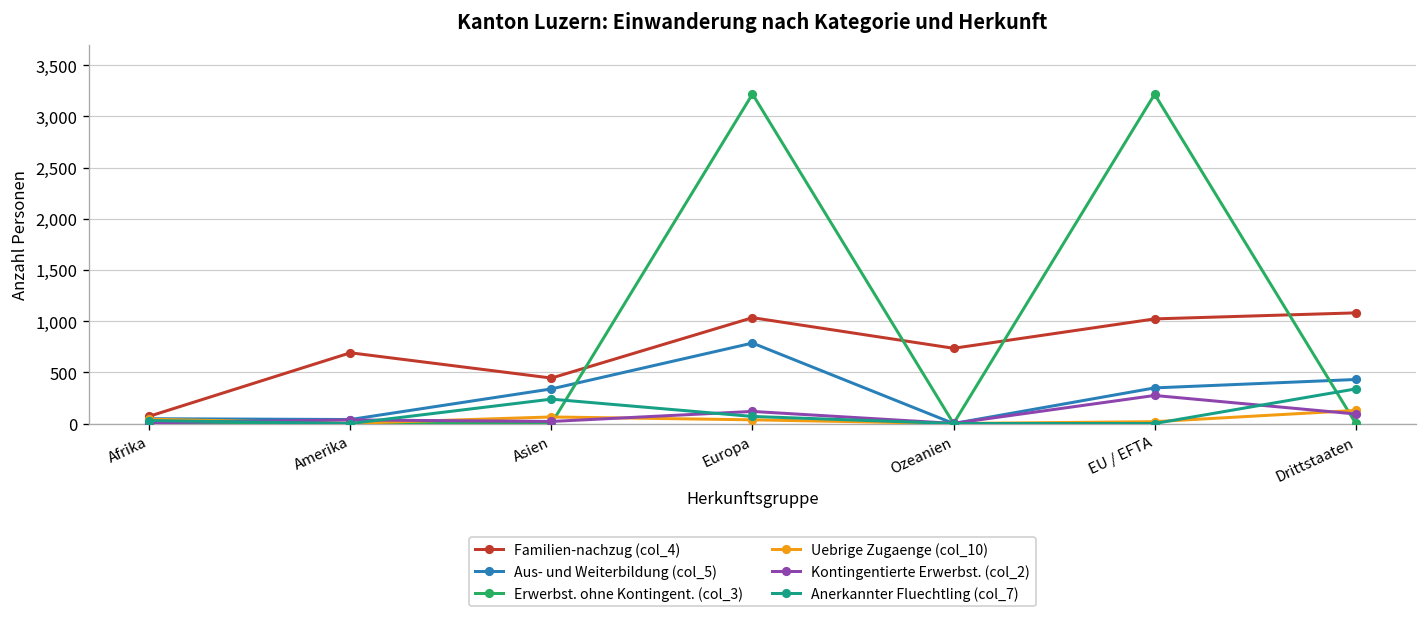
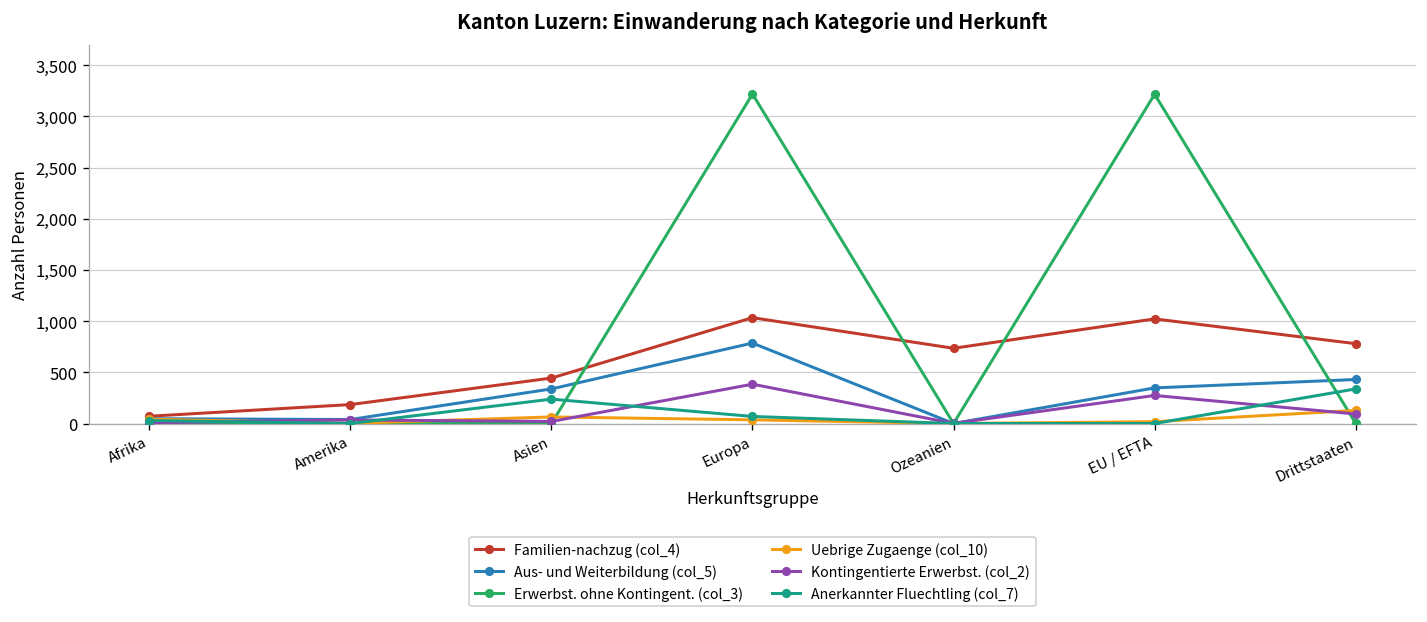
  {
    "Familien-nachzug (col_4)": {
-     "Amerika": "700",
+     "Amerika": "200",
      "Asien": "400",
      "Europa": "1,000",
      "Ozeanien": "700",
      "EU / EFTA": "1,000",
-     "Drittstaaten": "1,100"
+     "Drittstaaten": "800"
    },
    "Aus- und Weiterbildung (col_5)": {
      "Asien": "300",
      "Europa": "800",
      "EU / EFTA": "300",
      "Drittstaaten": "400"
    },
    "Uebrige Zugaenge (col_10)": {
      "Asien": "100",
      "Europa": "0",
      "Drittstaaten": "100"
    },
    "Kontingentierte Erwerbst. (col_2)": {
-     "Europa": "100",
+     "Europa": "400",
      "EU / EFTA": "300",
      "Drittstaaten": "100"
    }
  }
